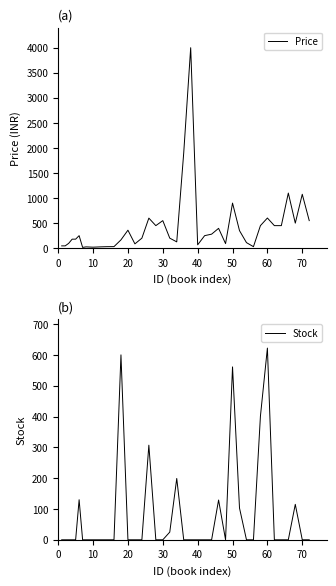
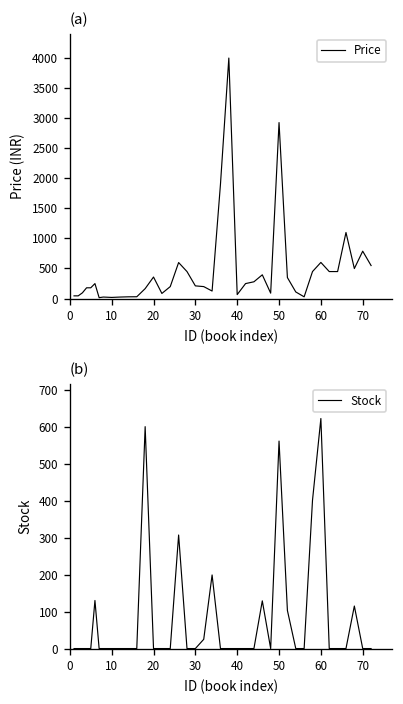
  {
    "(a)": {
      "10": 0,
      "20": 400,
-     "30": 500,
+     "30": 200,
      "40": 100,
-     "50": 900,
+     "50": 2900,
      "60": 600,
-     "70": 1100
+     "70": 800
    },
    "(b)": {
      "10": 0,
      "20": 0,
      "30": 0,
      "40": 0,
      "50": 560,
      "60": 620,
      "70": 0
    }
  }
